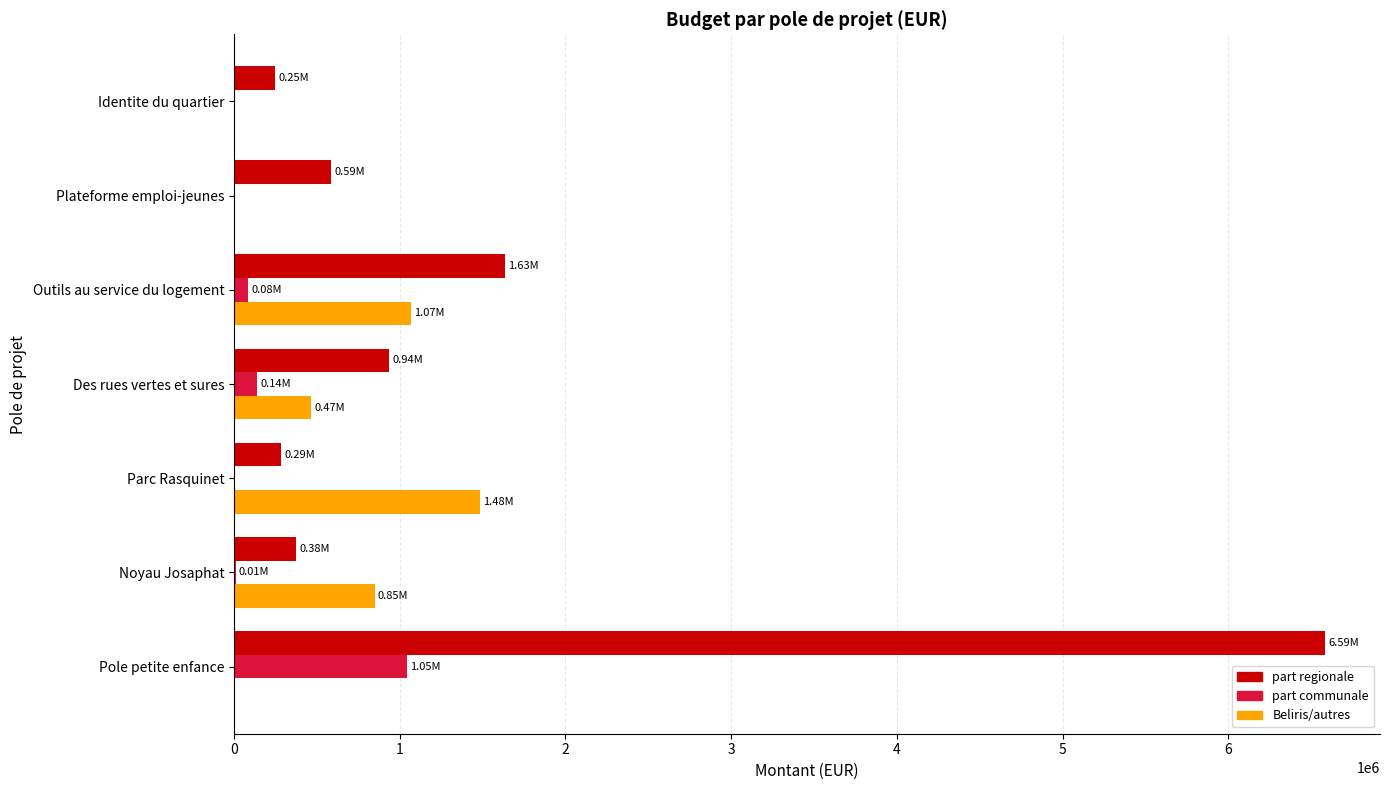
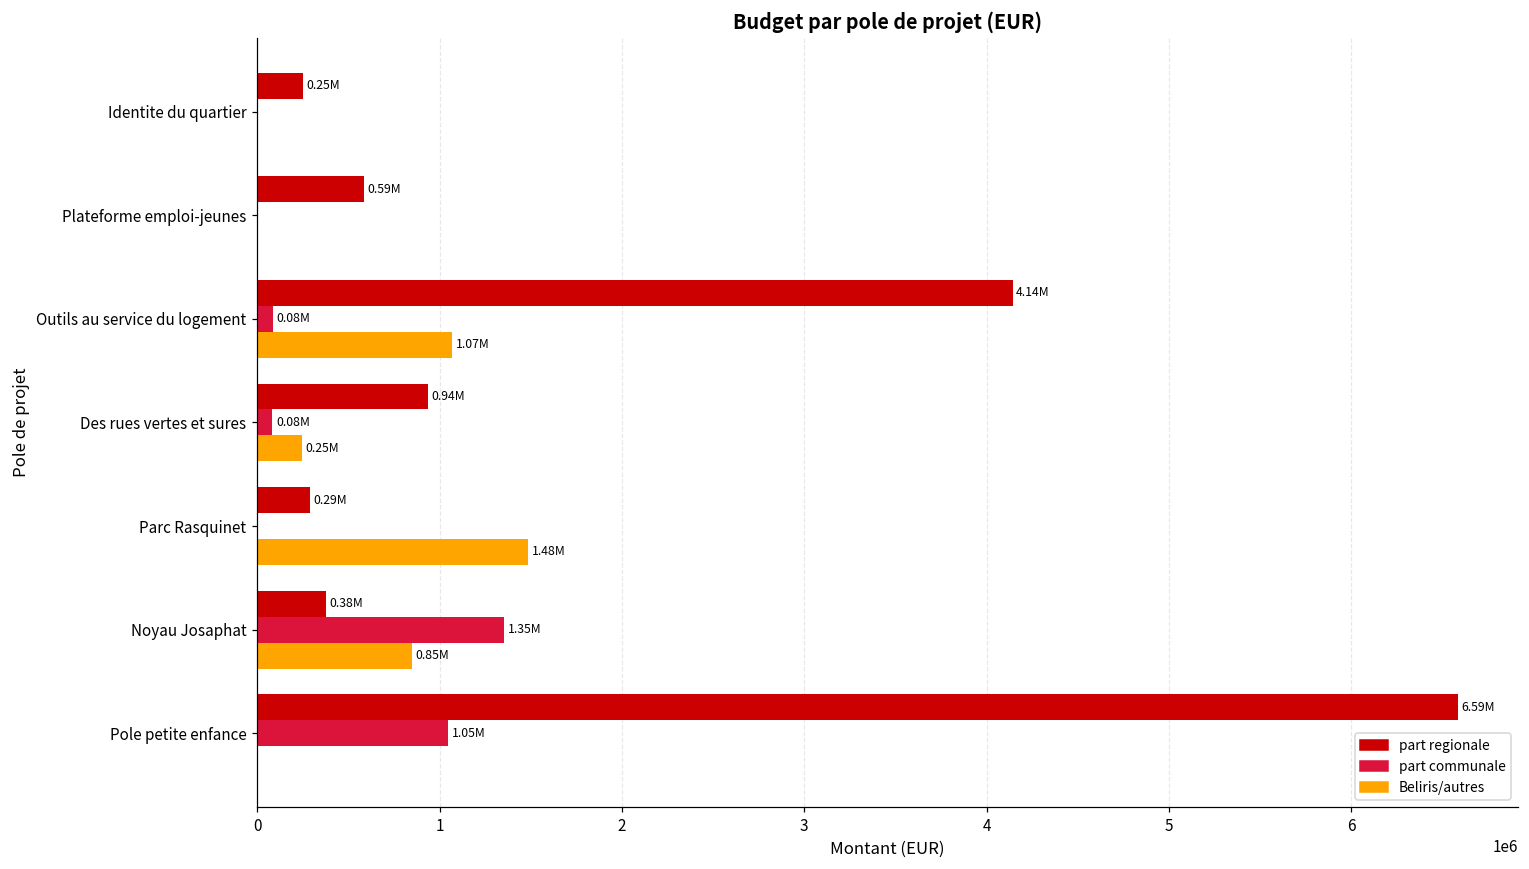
  {
    "part regionale": {
      "Identite du quartier": "0.25M",
      "Plateforme emploi-jeunes": "0.59M",
-     "Outils au service du logement": "1.63M",
+     "Outils au service du logement": "4.14M",
      "Des rues vertes et sures": "0.94M",
      "Parc Rasquinet": "0.29M",
      "Noyau Josaphat": "0.38M",
      "Pole petite enfance": "6.59M"
    },
    "part communale": {
      "Outils au service du logement": "0.08M",
-     "Des rues vertes et sures": "0.14M",
-     "Noyau Josaphat": "0.01M",
+     "Des rues vertes et sures": "0.08M",
+     "Noyau Josaphat": "1.35M",
      "Pole petite enfance": "1.05M"
    },
    "Beliris/autres": {
      "Outils au service du logement": "1.07M",
-     "Des rues vertes et sures": "0.47M",
+     "Des rues vertes et sures": "0.25M",
      "Parc Rasquinet": "1.48M",
      "Noyau Josaphat": "0.85M"
    }
  }
